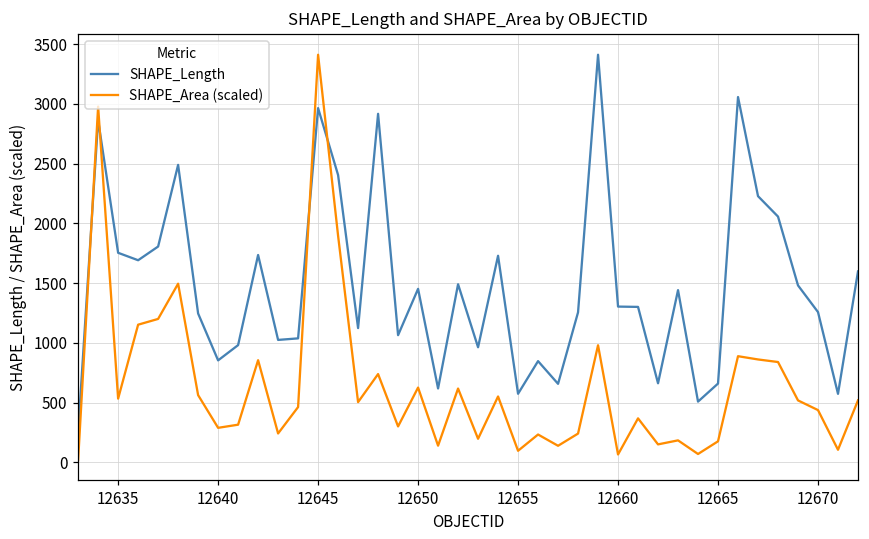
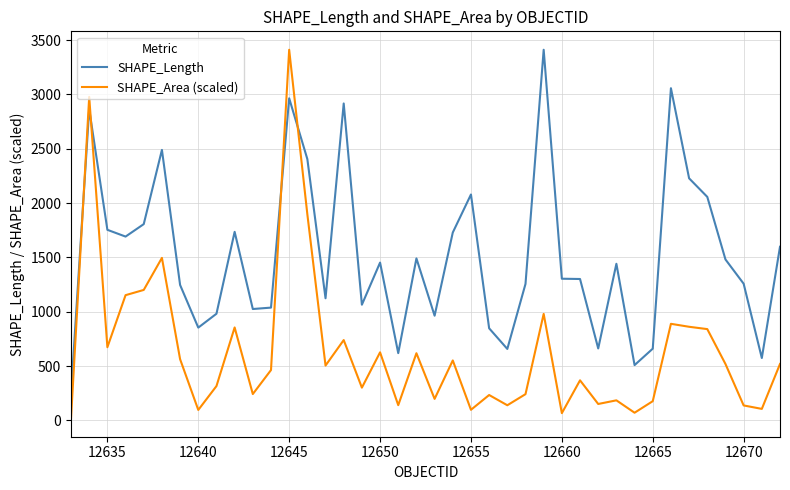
  {
    "SHAPE_Length": {
      "12635": 1750,
      "12640": 850,
      "12645": 2960,
      "12650": 1450,
-     "12655": 570,
+     "12655": 2080,
      "12660": 1300,
      "12665": 660,
      "12670": 1260
    },
    "SHAPE_Area (scaled)": {
-     "12635": 530,
-     "12640": 290,
+     "12635": 670,
+     "12640": 100,
      "12645": 3410,
      "12650": 630,
      "12655": 100,
      "12660": 70,
      "12665": 180,
-     "12670": 440
+     "12670": 140
    }
  }
